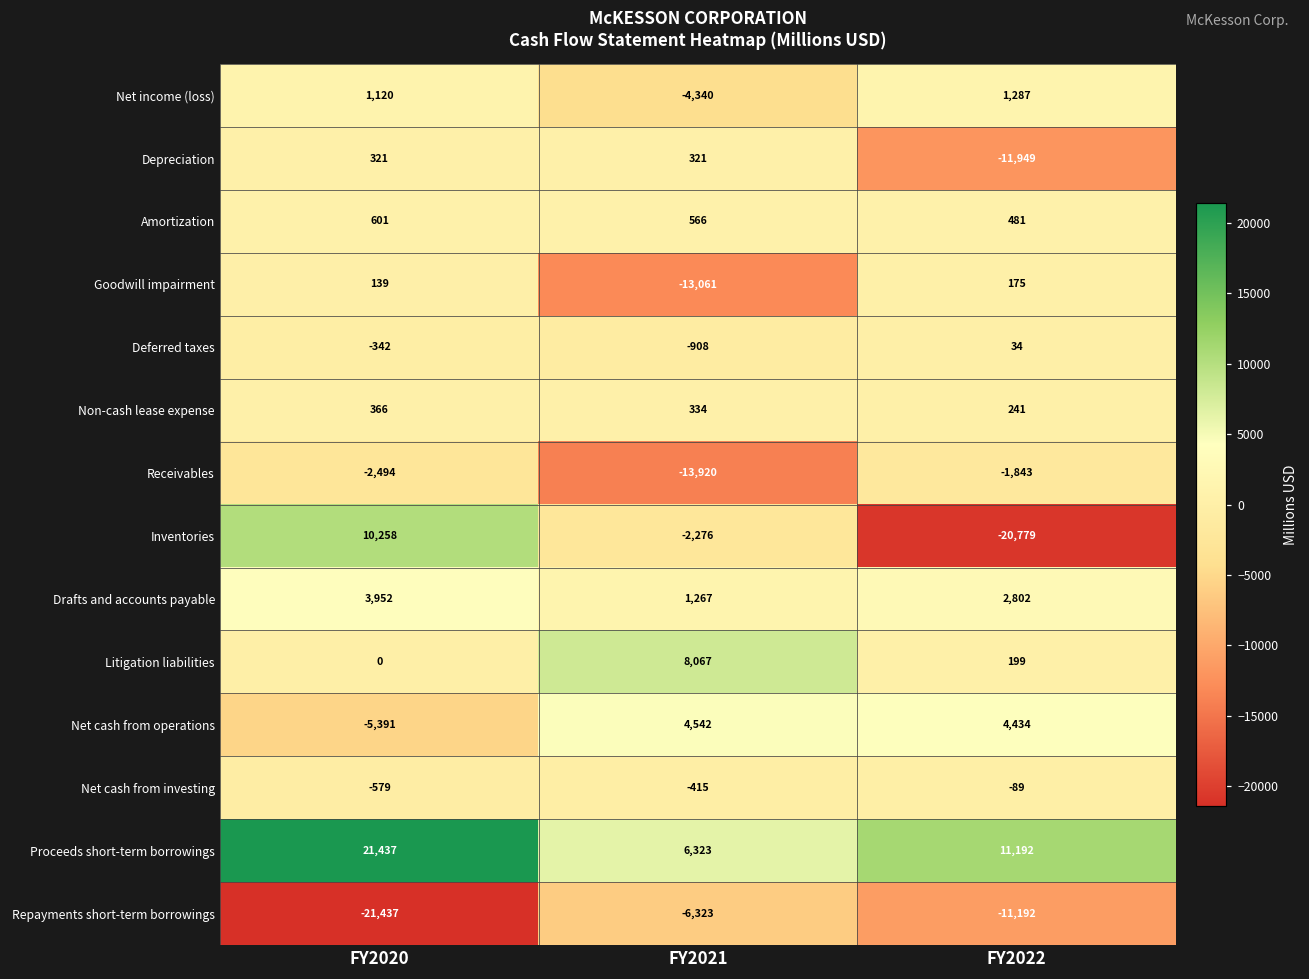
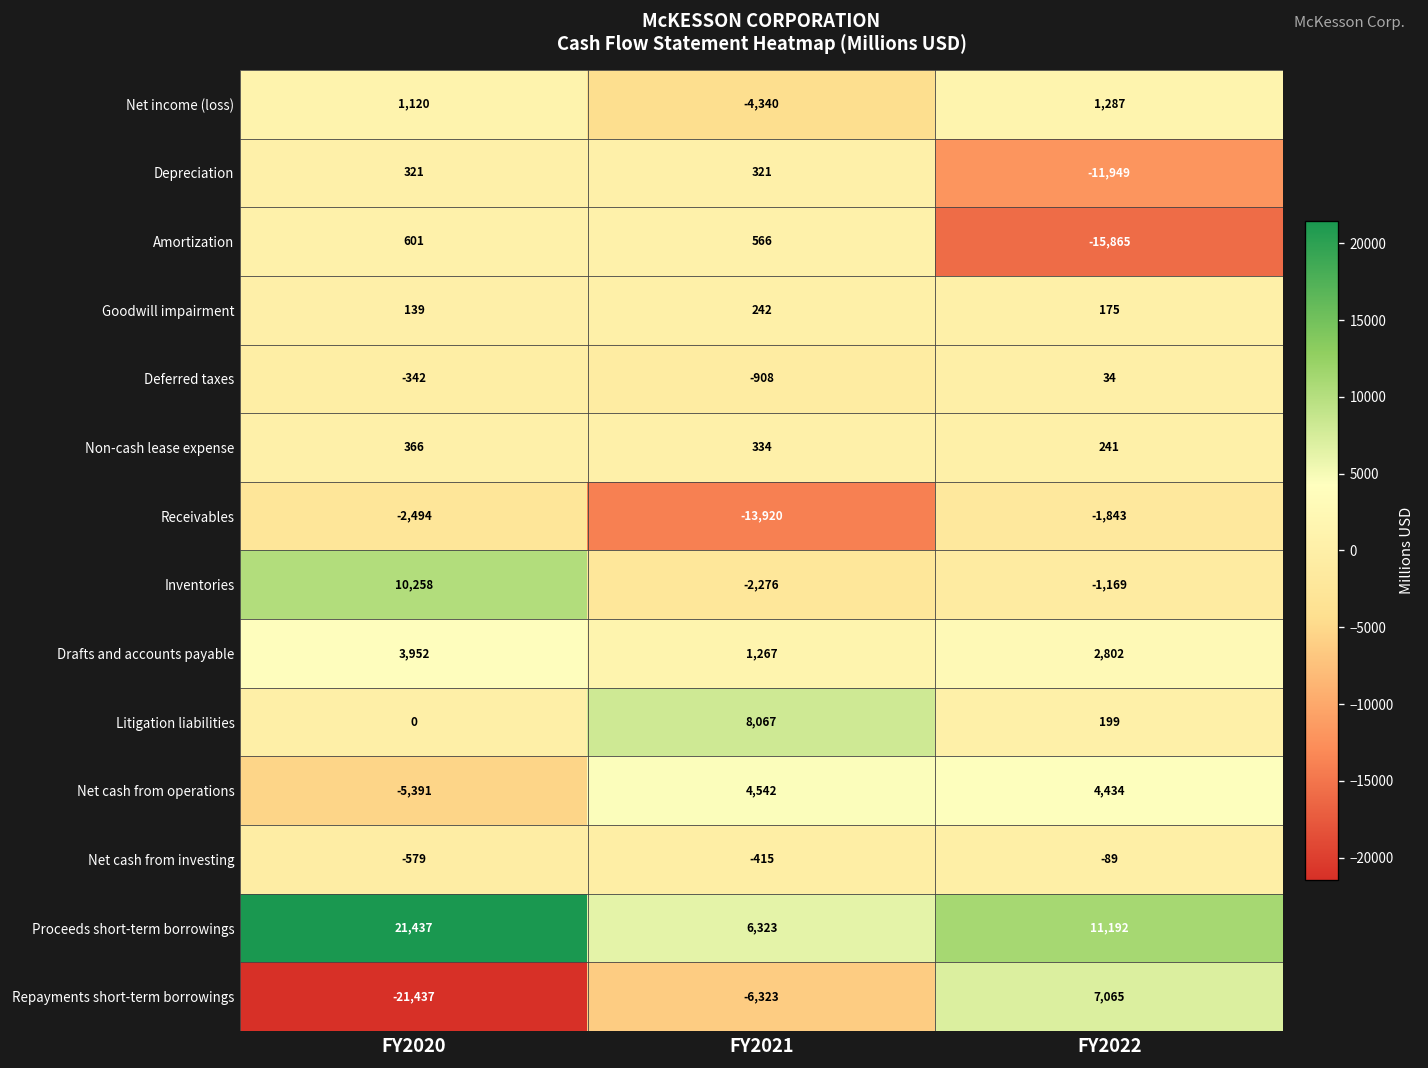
  {
    "Net income (loss)": {
      "FY2020": "1,120",
      "FY2021": "-4,340",
      "FY2022": "1,287"
    },
    "Depreciation": {
      "FY2020": "321",
      "FY2021": "321",
      "FY2022": "-11,949"
    },
    "Amortization": {
      "FY2020": "601",
      "FY2021": "566",
-     "FY2022": "481"
+     "FY2022": "-15,865"
    },
    "Goodwill impairment": {
      "FY2020": "139",
-     "FY2021": "-13,061",
+     "FY2021": "242",
      "FY2022": "175"
    },
    "Deferred taxes": {
      "FY2020": "-342",
      "FY2021": "-908",
      "FY2022": "34"
    },
    "Non-cash lease expense": {
      "FY2020": "366",
      "FY2021": "334",
      "FY2022": "241"
    },
    "Receivables": {
      "FY2020": "-2,494",
      "FY2021": "-13,920",
      "FY2022": "-1,843"
    },
    "Inventories": {
      "FY2020": "10,258",
      "FY2021": "-2,276",
-     "FY2022": "-20,779"
+     "FY2022": "-1,169"
    },
    "Drafts and accounts payable": {
      "FY2020": "3,952",
      "FY2021": "1,267",
      "FY2022": "2,802"
    },
    "Litigation liabilities": {
      "FY2020": "0",
      "FY2021": "8,067",
      "FY2022": "199"
    },
    "Net cash from operations": {
      "FY2020": "-5,391",
      "FY2021": "4,542",
      "FY2022": "4,434"
    },
    "Net cash from investing": {
      "FY2020": "-579",
      "FY2021": "-415",
      "FY2022": "-89"
    },
    "Proceeds short-term borrowings": {
      "FY2020": "21,437",
      "FY2021": "6,323",
      "FY2022": "11,192"
    },
    "Repayments short-term borrowings": {
      "FY2020": "-21,437",
      "FY2021": "-6,323",
-     "FY2022": "-11,192"
+     "FY2022": "7,065"
    }
  }
